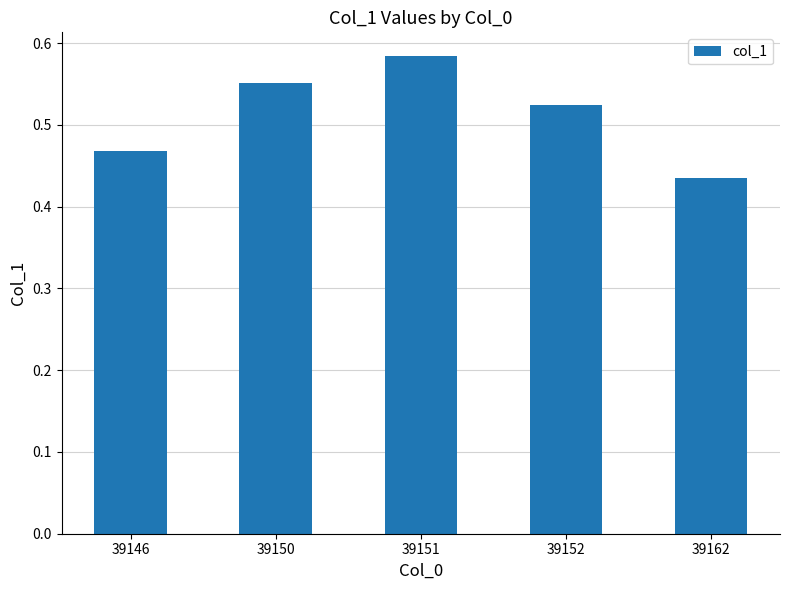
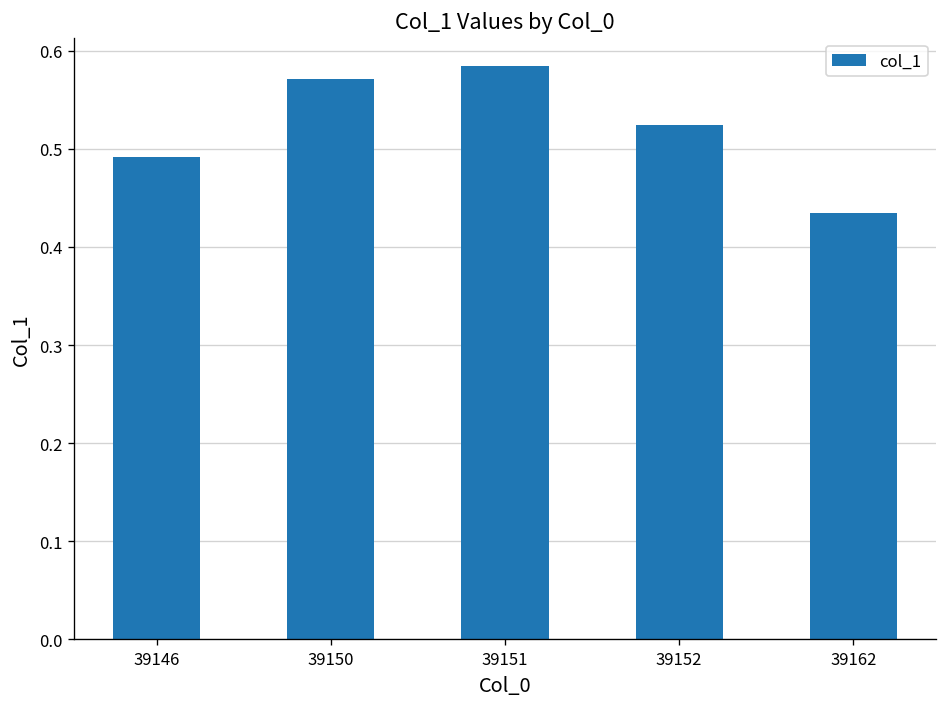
  {
-   "39146": 0.47,
-   "39150": 0.55,
+   "39146": 0.49,
+   "39150": 0.57,
    "39151": 0.58,
    "39152": 0.52,
    "39162": 0.44
  }
